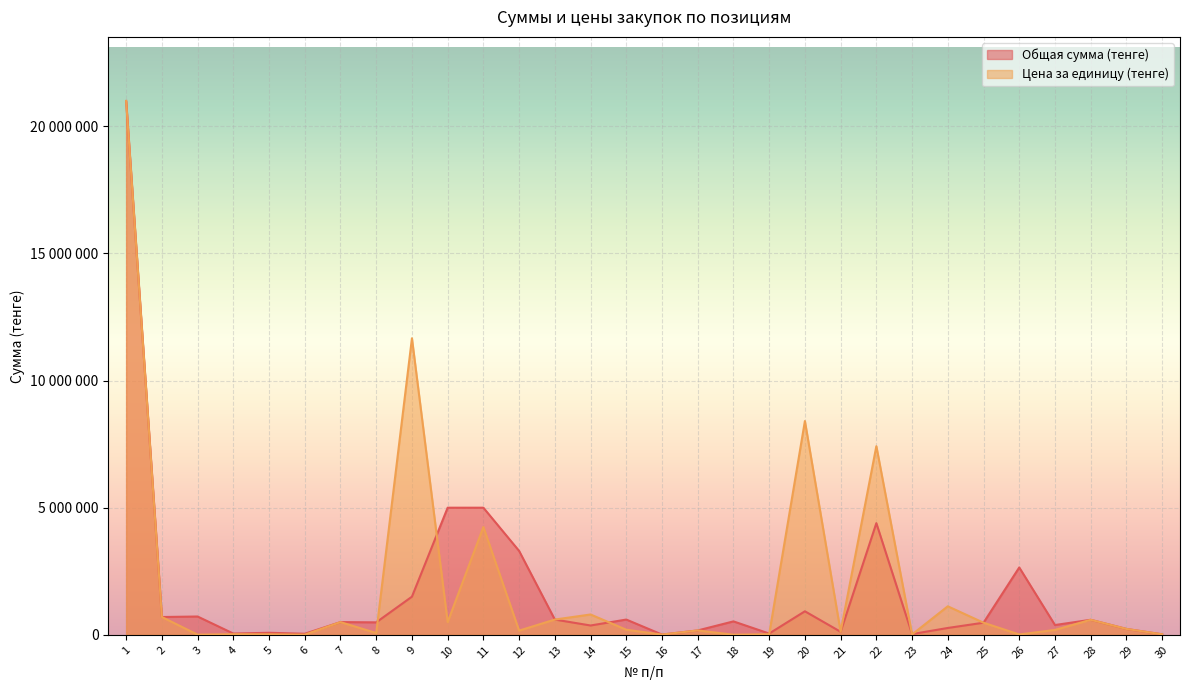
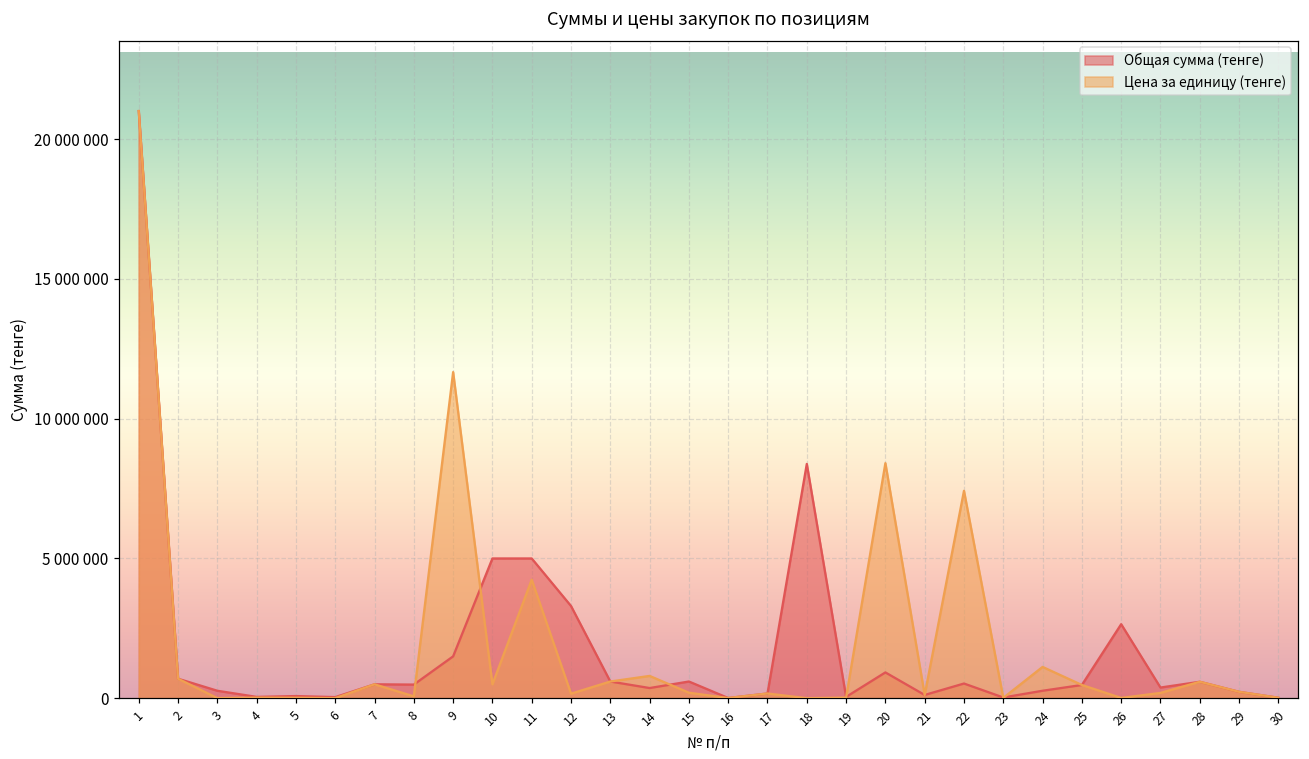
  {
    "Общая сумма (тенге)": {
-     "3": 700000,
+     "3": 300000,
      "8": 500000,
      "9": 1500000,
      "10": 5000000,
      "11": 5000000,
      "12": 3300000,
      "14": 400000,
      "15": 600000,
-     "18": 500000,
+     "18": 8400000,
      "20": 900000,
-     "22": 4400000,
+     "22": 500000,
      "24": 300000,
      "26": 2600000,
      "27": 400000
    },
    "Цена за единицу (тенге)": {
      "3": 0,
      "8": 100000,
      "9": 11700000,
      "10": 500000,
      "11": 4200000,
      "12": 200000,
      "14": 800000,
      "15": 200000,
      "18": 0,
      "20": 8400000,
      "22": 7400000,
      "24": 1100000,
      "26": 0,
      "27": 200000
    }
  }
